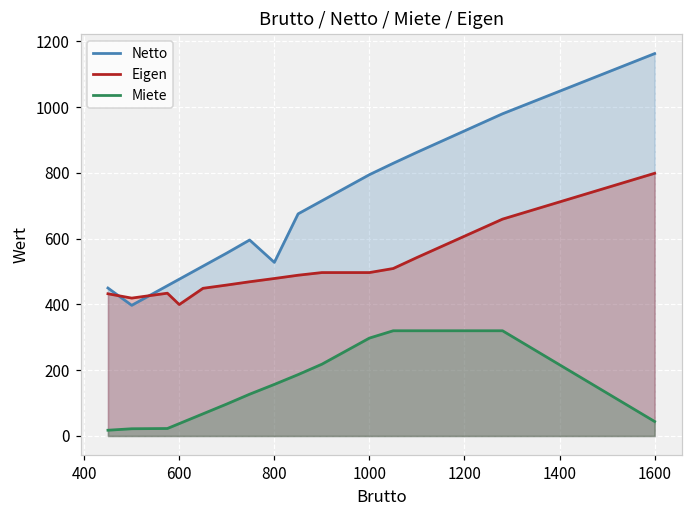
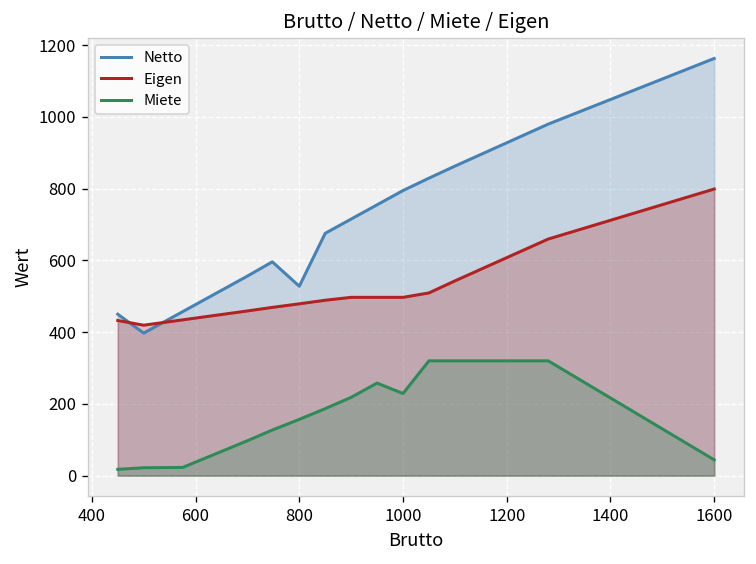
  {
    "Netto": {
      "600": 480,
      "800": 530,
      "1000": 790,
      "1600": 1160
    },
    "Eigen": {
-     "600": 400,
+     "600": 440,
      "800": 480,
      "1000": 500,
      "1600": 800
    },
    "Miete": {
      "600": 40,
      "800": 160,
-     "1000": 300,
+     "1000": 230,
      "1600": 40
    }
  }
